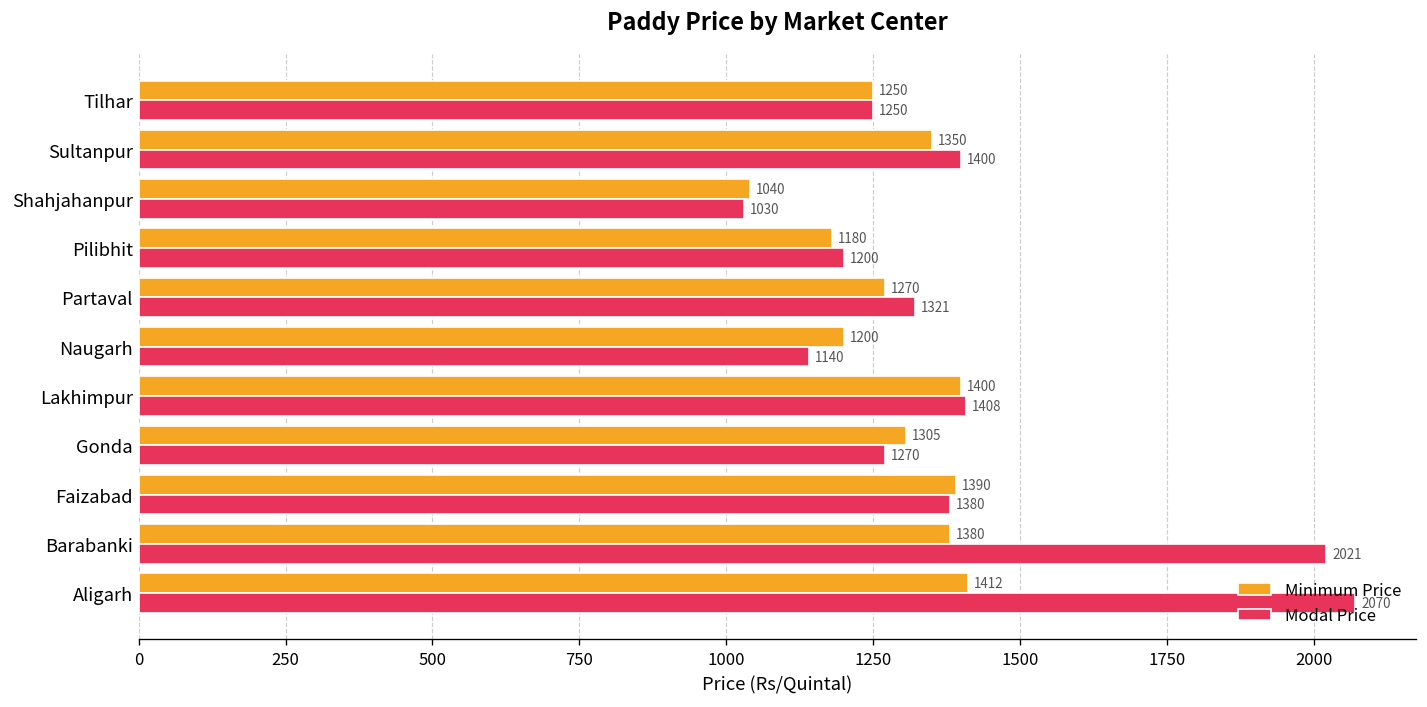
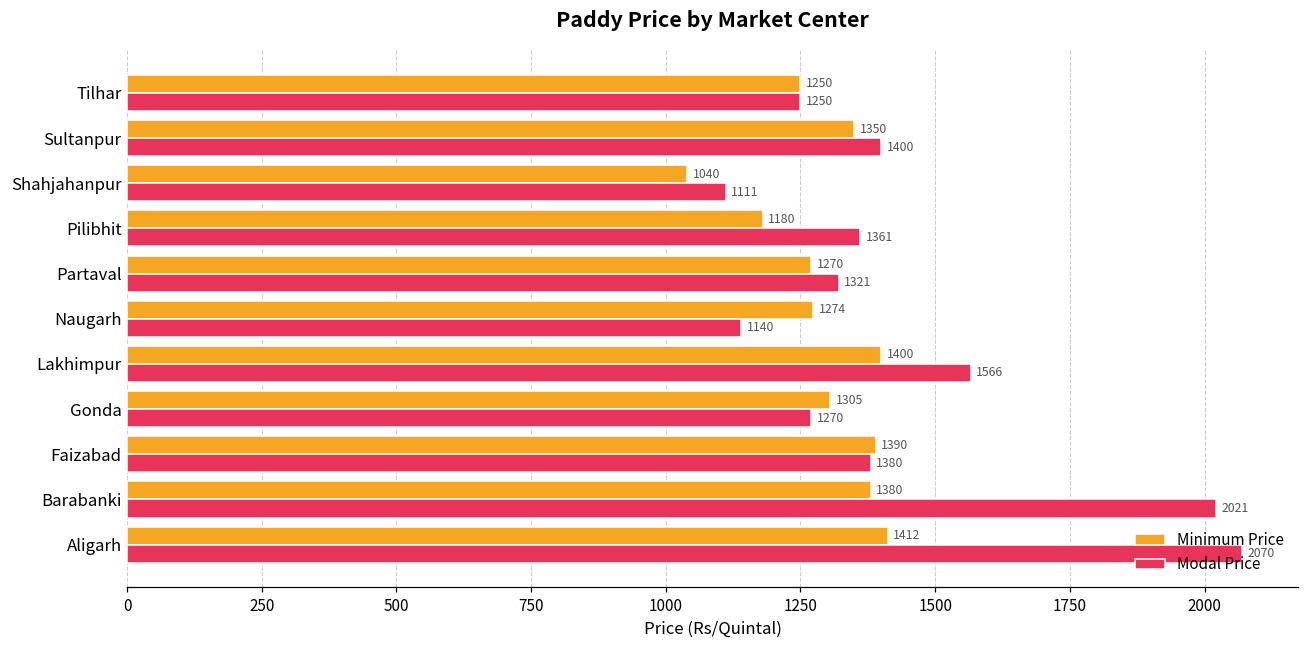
  {
    "Minimum Price": {
      "Tilhar": 1250,
      "Sultanpur": 1350,
      "Shahjahanpur": 1040,
      "Pilibhit": 1180,
      "Partaval": 1270,
-     "Naugarh": 1200,
+     "Naugarh": 1274,
      "Lakhimpur": 1400,
      "Gonda": 1305,
      "Faizabad": 1390,
      "Barabanki": 1380,
      "Aligarh": 1412
    },
    "Modal Price": {
      "Tilhar": 1250,
      "Sultanpur": 1400,
-     "Shahjahanpur": 1030,
-     "Pilibhit": 1200,
+     "Shahjahanpur": 1111,
+     "Pilibhit": 1361,
      "Partaval": 1321,
      "Naugarh": 1140,
-     "Lakhimpur": 1408,
+     "Lakhimpur": 1566,
      "Gonda": 1270,
      "Faizabad": 1380,
      "Barabanki": 2021,
      "Aligarh": 2070
    }
  }
